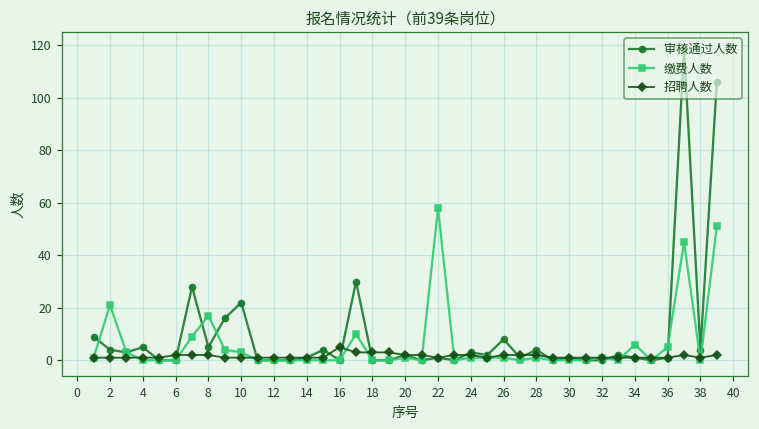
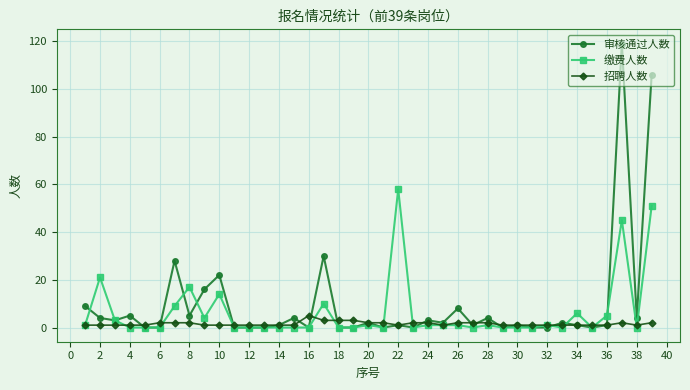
  {
    "缴费人数": {
      "2": 21,
      "8": 17,
-     "10": 3,
+     "10": 14,
      "22": 58,
      "34": 6,
      "36": 5
    }
  }
